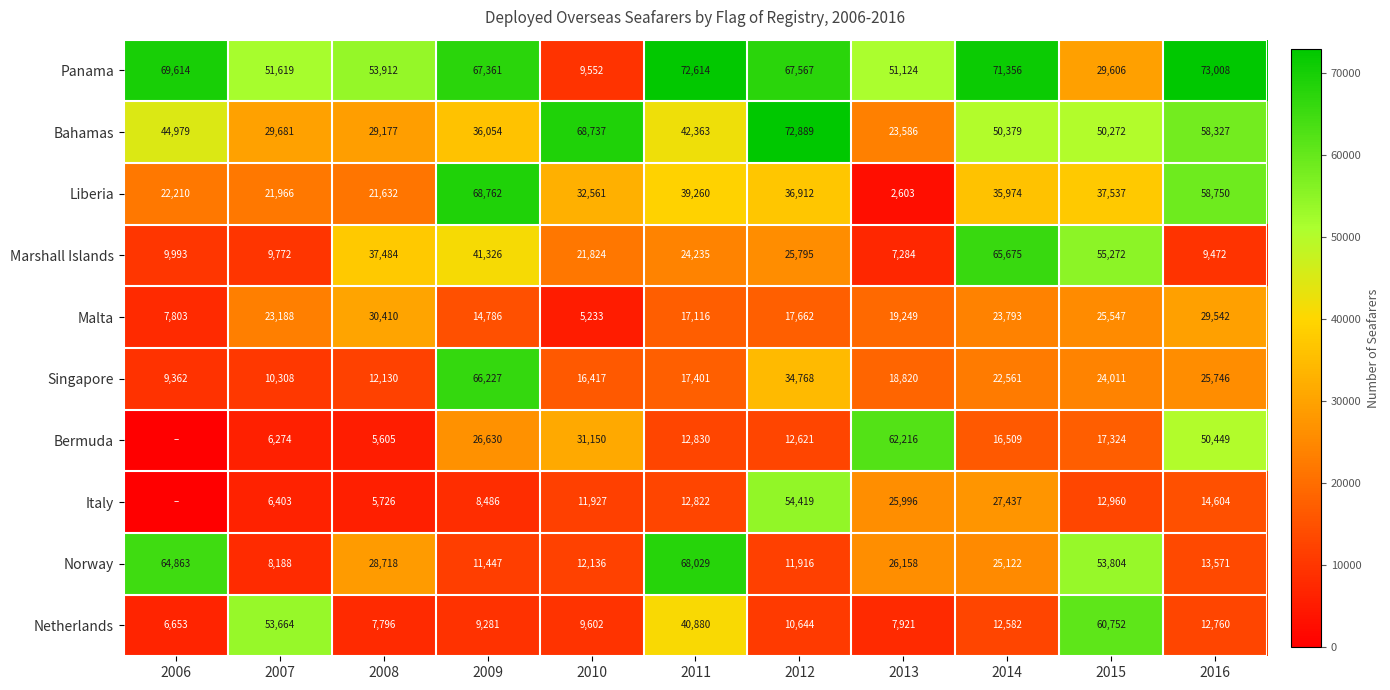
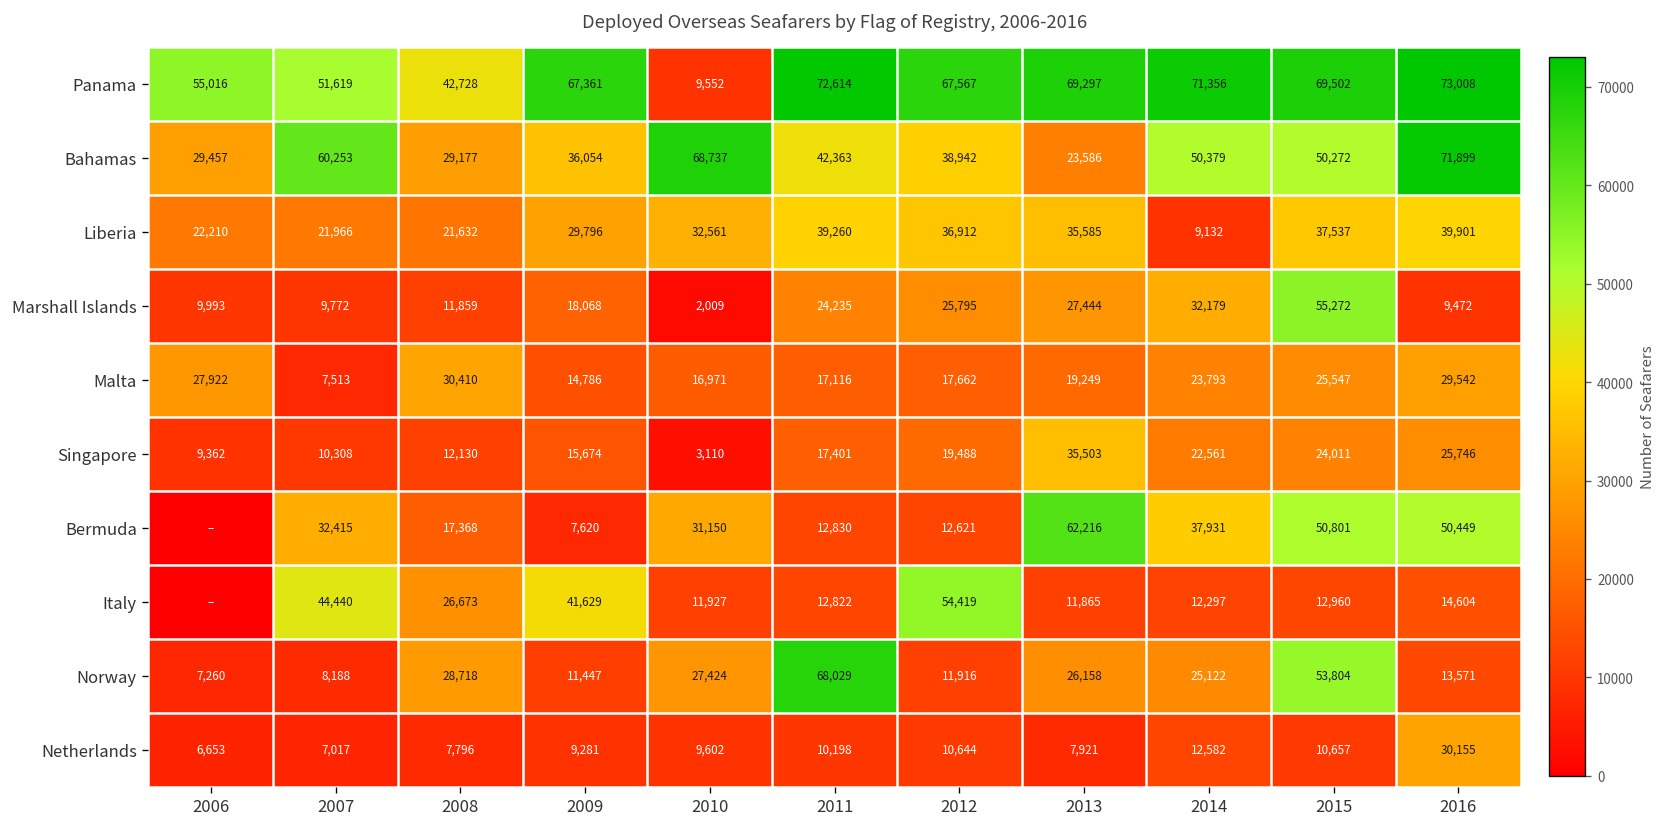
  {
    "Panama": {
-     "2006": "69,614",
+     "2006": "55,016",
      "2007": "51,619",
-     "2008": "53,912",
+     "2008": "42,728",
      "2009": "67,361",
      "2010": "9,552",
      "2011": "72,614",
      "2012": "67,567",
-     "2013": "51,124",
+     "2013": "69,297",
      "2014": "71,356",
-     "2015": "29,606",
+     "2015": "69,502",
      "2016": "73,008"
    },
    "Bahamas": {
-     "2006": "44,979",
-     "2007": "29,681",
+     "2006": "29,457",
+     "2007": "60,253",
      "2008": "29,177",
      "2009": "36,054",
      "2010": "68,737",
      "2011": "42,363",
-     "2012": "72,889",
+     "2012": "38,942",
      "2013": "23,586",
      "2014": "50,379",
      "2015": "50,272",
-     "2016": "58,327"
+     "2016": "71,899"
    },
    "Liberia": {
      "2006": "22,210",
      "2007": "21,966",
      "2008": "21,632",
-     "2009": "68,762",
+     "2009": "29,796",
      "2010": "32,561",
      "2011": "39,260",
      "2012": "36,912",
-     "2013": "2,603",
-     "2014": "35,974",
+     "2013": "35,585",
+     "2014": "9,132",
      "2015": "37,537",
-     "2016": "58,750"
+     "2016": "39,901"
    },
    "Marshall Islands": {
      "2006": "9,993",
      "2007": "9,772",
-     "2008": "37,484",
-     "2009": "41,326",
-     "2010": "21,824",
+     "2008": "11,859",
+     "2009": "18,068",
+     "2010": "2,009",
      "2011": "24,235",
      "2012": "25,795",
-     "2013": "7,284",
-     "2014": "65,675",
+     "2013": "27,444",
+     "2014": "32,179",
      "2015": "55,272",
      "2016": "9,472"
    },
    "Malta": {
-     "2006": "7,803",
-     "2007": "23,188",
+     "2006": "27,922",
+     "2007": "7,513",
      "2008": "30,410",
      "2009": "14,786",
-     "2010": "5,233",
+     "2010": "16,971",
      "2011": "17,116",
      "2012": "17,662",
      "2013": "19,249",
      "2014": "23,793",
      "2015": "25,547",
      "2016": "29,542"
    },
    "Singapore": {
      "2006": "9,362",
      "2007": "10,308",
      "2008": "12,130",
-     "2009": "66,227",
-     "2010": "16,417",
+     "2009": "15,674",
+     "2010": "3,110",
      "2011": "17,401",
-     "2012": "34,768",
-     "2013": "18,820",
+     "2012": "19,488",
+     "2013": "35,503",
      "2014": "22,561",
      "2015": "24,011",
      "2016": "25,746"
    },
    "Bermuda": {
-     "2007": "6,274",
-     "2008": "5,605",
-     "2009": "26,630",
+     "2007": "32,415",
+     "2008": "17,368",
+     "2009": "7,620",
      "2010": "31,150",
      "2011": "12,830",
      "2012": "12,621",
      "2013": "62,216",
-     "2014": "16,509",
-     "2015": "17,324",
+     "2014": "37,931",
+     "2015": "50,801",
      "2016": "50,449"
    },
    "Italy": {
-     "2007": "6,403",
-     "2008": "5,726",
-     "2009": "8,486",
+     "2007": "44,440",
+     "2008": "26,673",
+     "2009": "41,629",
      "2010": "11,927",
      "2011": "12,822",
      "2012": "54,419",
-     "2013": "25,996",
-     "2014": "27,437",
+     "2013": "11,865",
+     "2014": "12,297",
      "2015": "12,960",
      "2016": "14,604"
    },
    "Norway": {
-     "2006": "64,863",
+     "2006": "7,260",
      "2007": "8,188",
      "2008": "28,718",
      "2009": "11,447",
-     "2010": "12,136",
+     "2010": "27,424",
      "2011": "68,029",
      "2012": "11,916",
      "2013": "26,158",
      "2014": "25,122",
      "2015": "53,804",
      "2016": "13,571"
    },
    "Netherlands": {
      "2006": "6,653",
-     "2007": "53,664",
+     "2007": "7,017",
      "2008": "7,796",
      "2009": "9,281",
      "2010": "9,602",
-     "2011": "40,880",
+     "2011": "10,198",
      "2012": "10,644",
      "2013": "7,921",
      "2014": "12,582",
-     "2015": "60,752",
-     "2016": "12,760"
+     "2015": "10,657",
+     "2016": "30,155"
    }
  }
